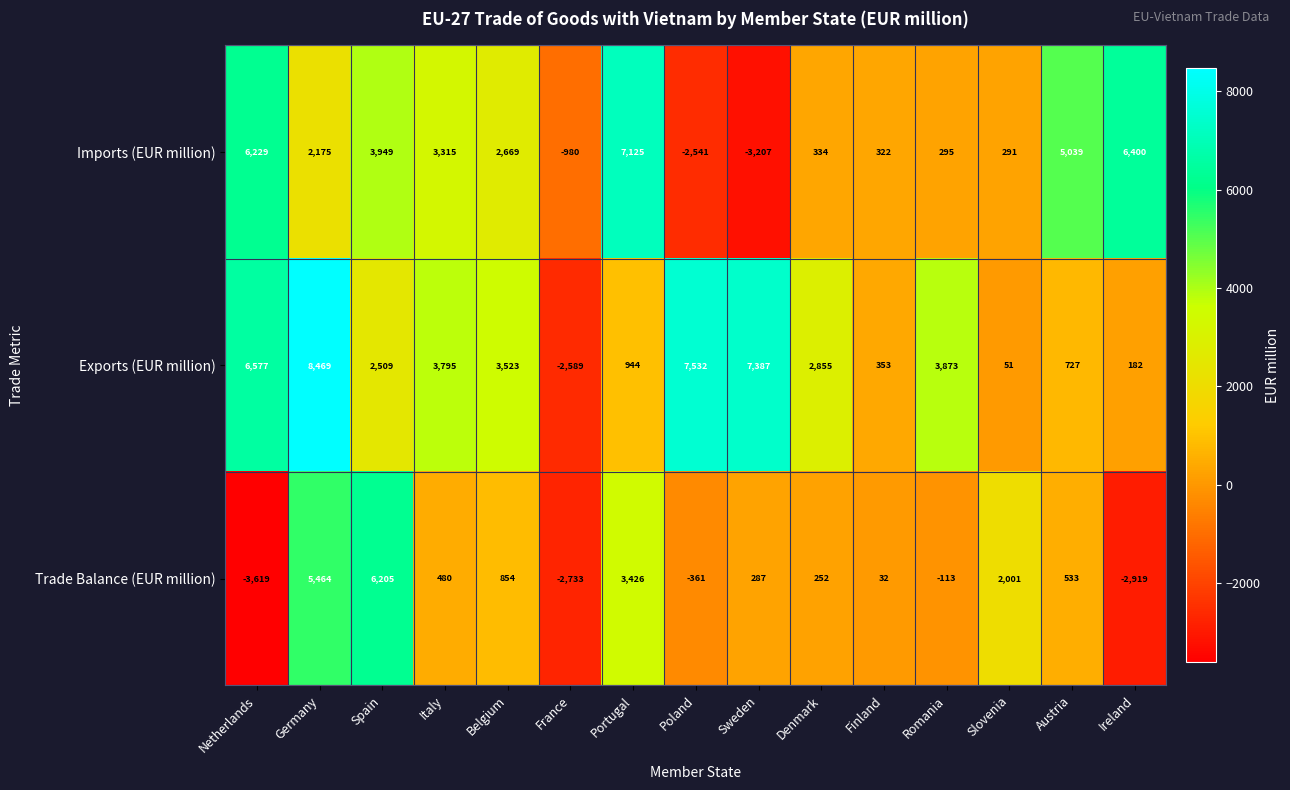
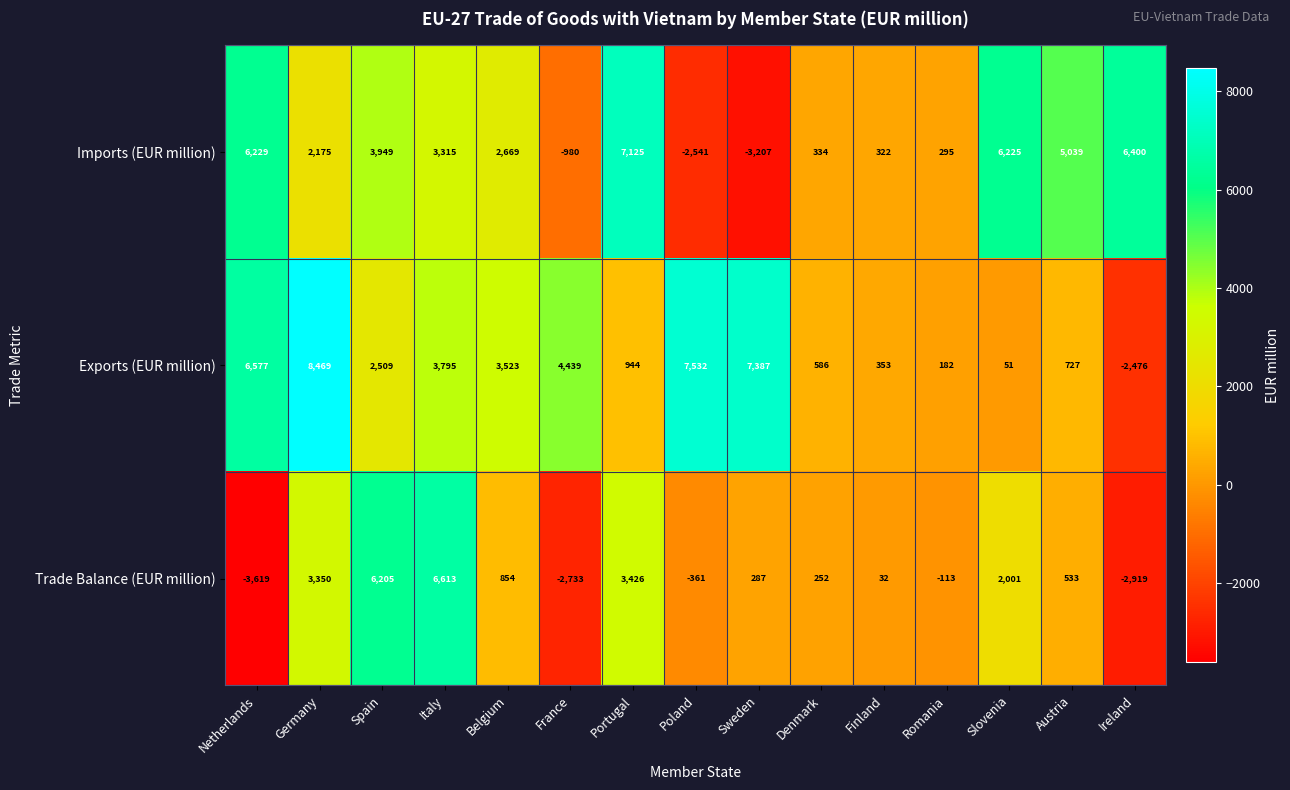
  {
    "Imports (EUR million)": {
      "Netherlands": "6,229",
      "Germany": "2,175",
      "Spain": "3,949",
      "Italy": "3,315",
      "Belgium": "2,669",
      "France": "-980",
      "Portugal": "7,125",
      "Poland": "-2,541",
      "Sweden": "-3,207",
      "Denmark": "334",
      "Finland": "322",
      "Romania": "295",
-     "Slovenia": "291",
+     "Slovenia": "6,225",
      "Austria": "5,039",
      "Ireland": "6,400"
    },
    "Exports (EUR million)": {
      "Netherlands": "6,577",
      "Germany": "8,469",
      "Spain": "2,509",
      "Italy": "3,795",
      "Belgium": "3,523",
-     "France": "-2,589",
+     "France": "4,439",
      "Portugal": "944",
      "Poland": "7,532",
      "Sweden": "7,387",
-     "Denmark": "2,855",
+     "Denmark": "586",
      "Finland": "353",
-     "Romania": "3,873",
+     "Romania": "182",
      "Slovenia": "51",
      "Austria": "727",
-     "Ireland": "182"
+     "Ireland": "-2,476"
    },
    "Trade Balance (EUR million)": {
      "Netherlands": "-3,619",
-     "Germany": "5,464",
+     "Germany": "3,350",
      "Spain": "6,205",
-     "Italy": "480",
+     "Italy": "6,613",
      "Belgium": "854",
      "France": "-2,733",
      "Portugal": "3,426",
      "Poland": "-361",
      "Sweden": "287",
      "Denmark": "252",
      "Finland": "32",
      "Romania": "-113",
      "Slovenia": "2,001",
      "Austria": "533",
      "Ireland": "-2,919"
    }
  }
